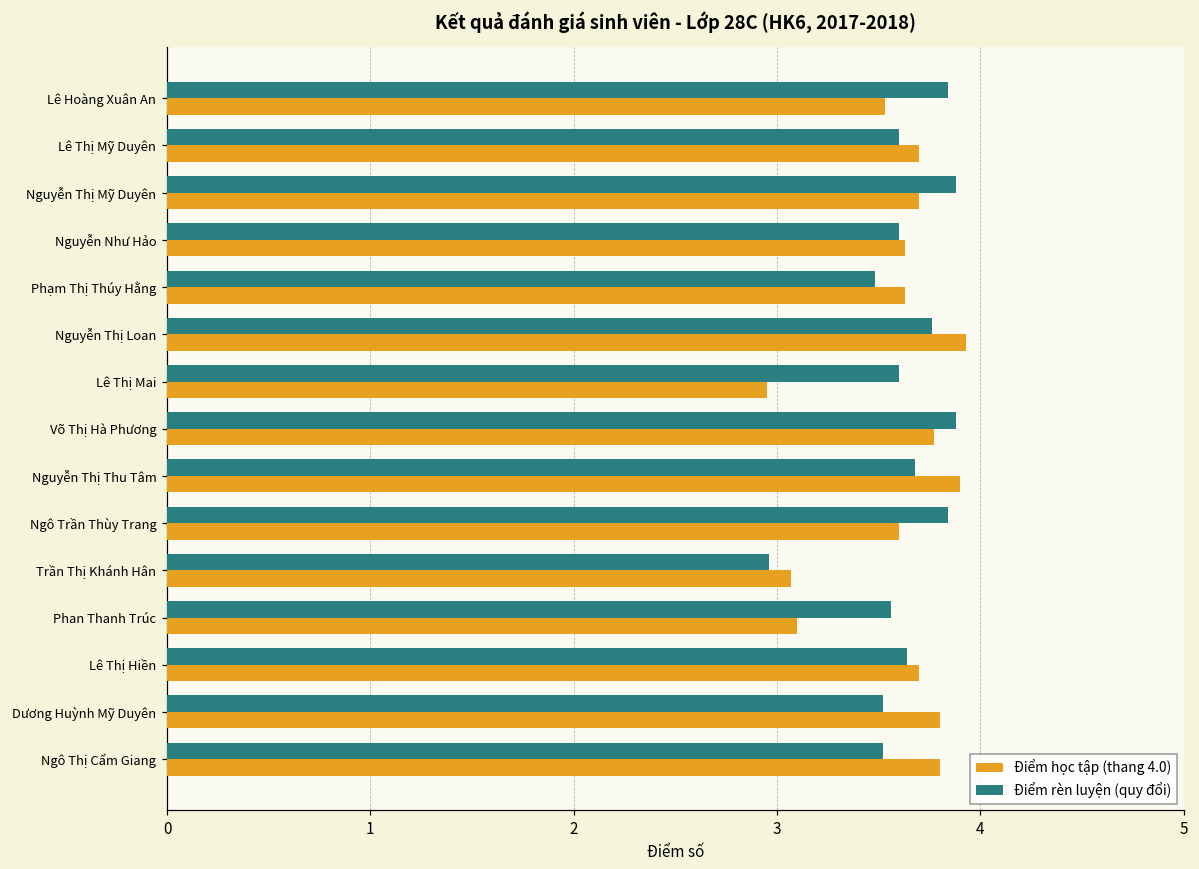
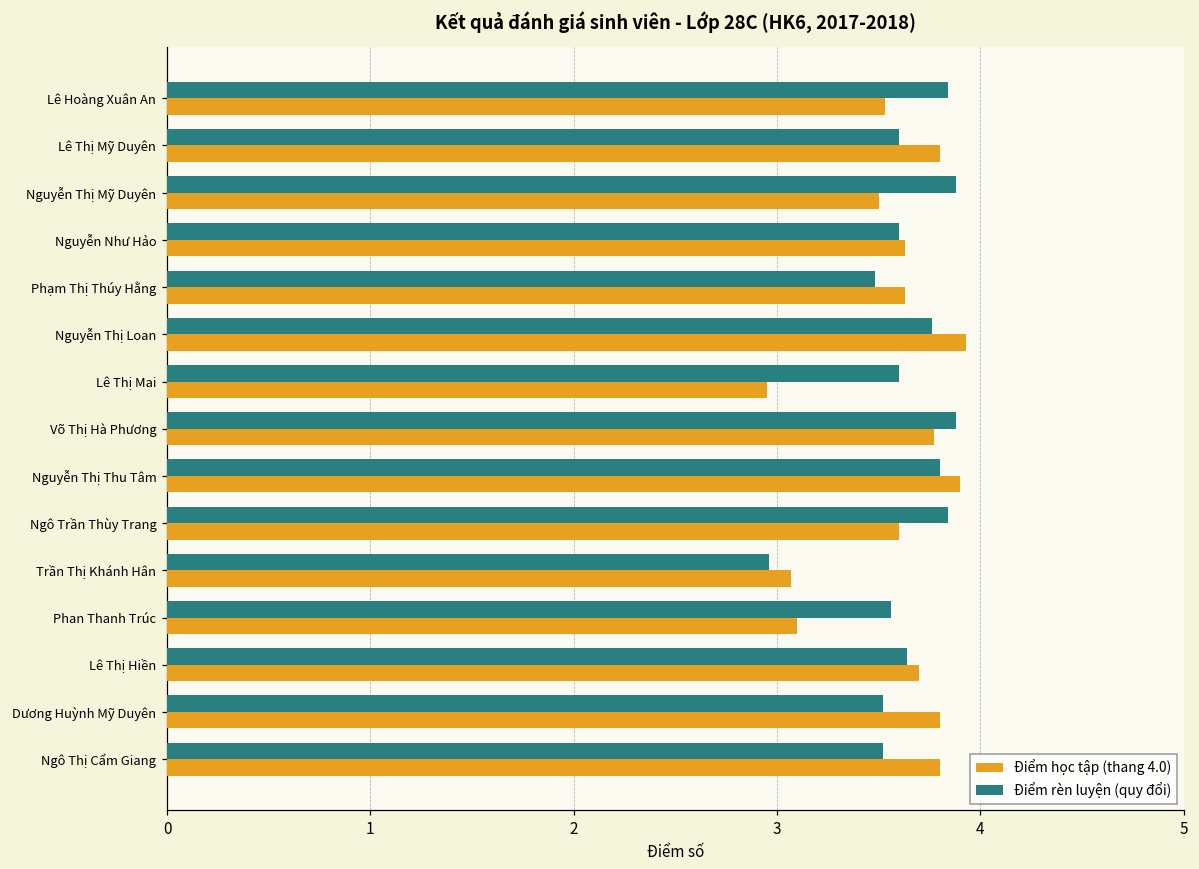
  {
    "Điểm học tập (thang 4.0)": {
      "Lê Hoàng Xuân An": 3.53,
-     "Lê Thị Mỹ Duyên": 3.7,
-     "Nguyễn Thị Mỹ Duyên": 3.7,
+     "Lê Thị Mỹ Duyên": 3.8,
+     "Nguyễn Thị Mỹ Duyên": 3.5,
      "Nguyễn Như Hảo": 3.63,
      "Phạm Thị Thúy Hằng": 3.63,
      "Nguyễn Thị Loan": 3.93,
      "Lê Thị Mai": 2.95,
      "Võ Thị Hà Phương": 3.77,
      "Nguyễn Thị Thu Tâm": 3.9,
      "Ngô Trần Thùy Trang": 3.6,
      "Trần Thị Khánh Hân": 3.07,
      "Phan Thanh Trúc": 3.1,
      "Lê Thị Hiền": 3.7,
      "Dương Huỳnh Mỹ Duyên": 3.8,
      "Ngô Thị Cẩm Giang": 3.8
    },
    "Điểm rèn luyện (quy đổi)": {
      "Lê Hoàng Xuân An": 3.84,
      "Lê Thị Mỹ Duyên": 3.60,
      "Nguyễn Thị Mỹ Duyên": 3.88,
      "Nguyễn Như Hảo": 3.60,
      "Phạm Thị Thúy Hằng": 3.48,
      "Nguyễn Thị Loan": 3.76,
      "Lê Thị Mai": 3.60,
      "Võ Thị Hà Phương": 3.88,
-     "Nguyễn Thị Thu Tâm": 3.68,
+     "Nguyễn Thị Thu Tâm": 3.80,
      "Ngô Trần Thùy Trang": 3.84,
      "Trần Thị Khánh Hân": 2.96,
      "Phan Thanh Trúc": 3.56,
      "Lê Thị Hiền": 3.64,
      "Dương Huỳnh Mỹ Duyên": 3.52,
      "Ngô Thị Cẩm Giang": 3.52
    }
  }
